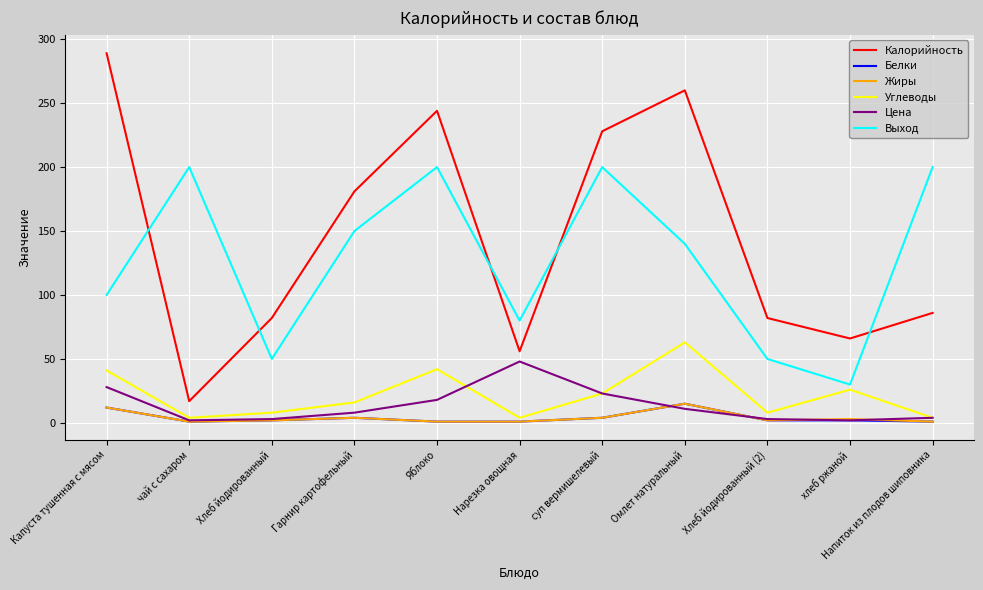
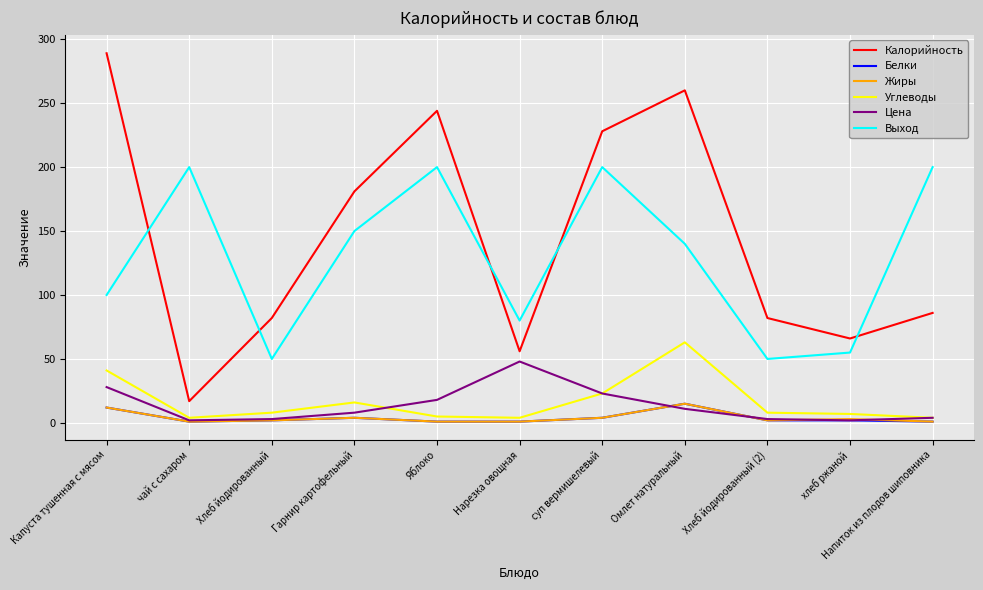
  {
    "Калорийность": {
      "Капуста тушенная с мясом": 289,
      "чай с сахаром": 17,
      "Хлеб йодированный": 82,
      "Гарнир картофельный": 181,
      "Яблоко": 244,
      "Нарезка овощная": 56,
      "суп вермишелевый": 228,
      "Омлет натуральный": 260,
      "Хлеб йодированный (2)": 82,
      "хлеб ржаной": 66,
      "Напиток из плодов шиповника": 86
    },
    "Углеводы": {
      "Капуста тушенная с мясом": 41,
      "Хлеб йодированный": 8,
      "Гарнир картофельный": 16,
-     "Яблоко": 42,
+     "Яблоко": 5,
      "Нарезка овощная": 4,
      "Омлет натуральный": 63,
      "Хлеб йодированный (2)": 8,
-     "хлеб ржаной": 26
+     "хлеб ржаной": 7
    },
    "Цена": {
      "Капуста тушенная с мясом": 28,
      "Гарнир картофельный": 8,
      "Яблоко": 18,
      "Нарезка овощная": 48,
      "Омлет натуральный": 11
    },
    "Выход": {
      "Капуста тушенная с мясом": 100,
      "чай с сахаром": 200,
      "Хлеб йодированный": 50,
      "Гарнир картофельный": 150,
      "Яблоко": 200,
      "Нарезка овощная": 80,
      "суп вермишелевый": 200,
      "Омлет натуральный": 140,
      "Хлеб йодированный (2)": 50,
-     "хлеб ржаной": 30,
+     "хлеб ржаной": 55,
      "Напиток из плодов шиповника": 200
    }
  }
